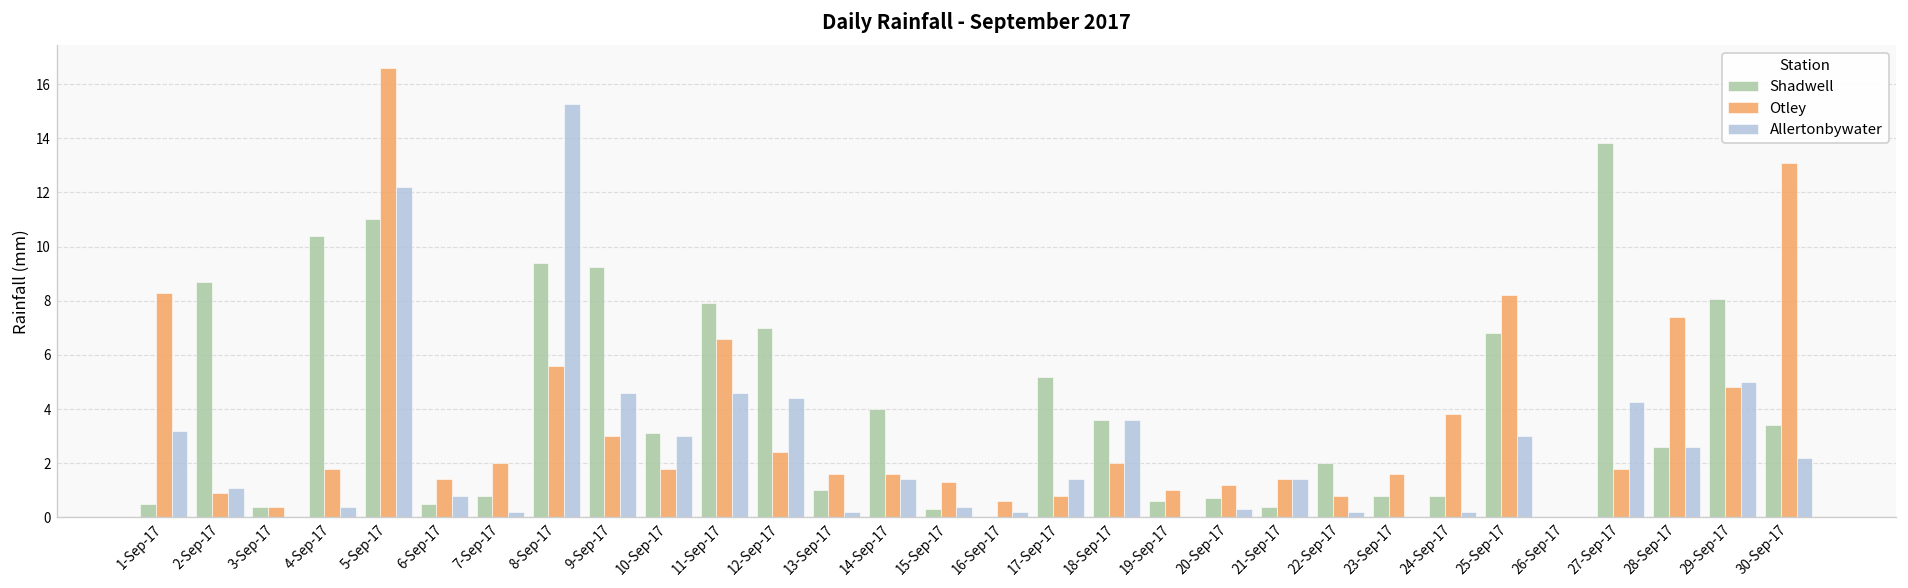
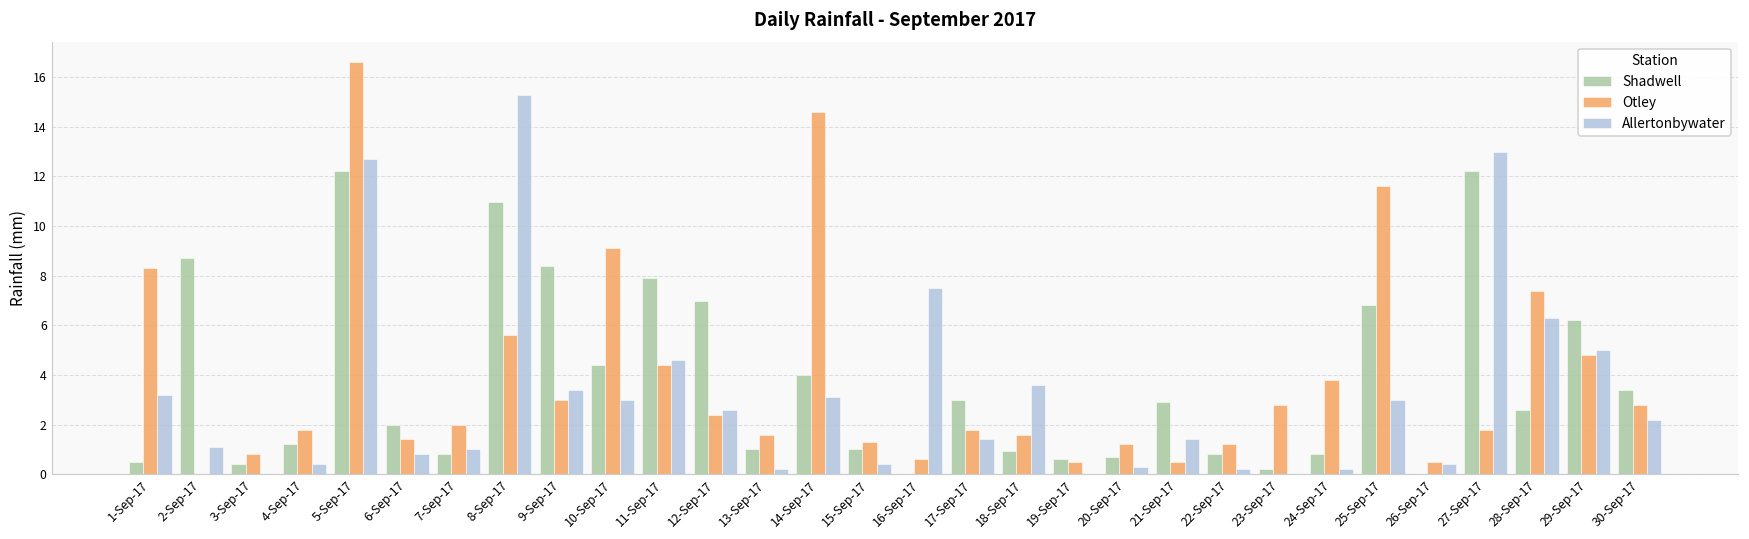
  {
    "Shadwell": {
      "1-Sep-17": 0.5,
      "2-Sep-17": 8.7,
      "3-Sep-17": 0.4,
-     "4-Sep-17": 10.4,
-     "5-Sep-17": 11.0,
-     "6-Sep-17": 0.5,
+     "4-Sep-17": 1.2,
+     "5-Sep-17": 12.2,
+     "6-Sep-17": 2.0,
      "7-Sep-17": 0.8,
-     "8-Sep-17": 9.4,
-     "9-Sep-17": 9.2,
-     "10-Sep-17": 3.1,
+     "8-Sep-17": 11.0,
+     "9-Sep-17": 8.4,
+     "10-Sep-17": 4.4,
      "11-Sep-17": 7.9,
      "12-Sep-17": 7.0,
      "13-Sep-17": 1.0,
      "14-Sep-17": 4.0,
-     "15-Sep-17": 0.3,
+     "15-Sep-17": 1.0,
      "16-Sep-17": 0.0,
-     "17-Sep-17": 5.2,
-     "18-Sep-17": 3.6,
+     "17-Sep-17": 3.0,
+     "18-Sep-17": 0.9,
      "19-Sep-17": 0.6,
      "20-Sep-17": 0.7,
-     "21-Sep-17": 0.4,
-     "22-Sep-17": 2.0,
-     "23-Sep-17": 0.8,
+     "21-Sep-17": 2.9,
+     "22-Sep-17": 0.8,
+     "23-Sep-17": 0.2,
      "24-Sep-17": 0.8,
      "25-Sep-17": 6.8,
      "26-Sep-17": 0.0,
-     "27-Sep-17": 13.8,
+     "27-Sep-17": 12.2,
      "28-Sep-17": 2.6,
-     "29-Sep-17": 8.1,
+     "29-Sep-17": 6.2,
      "30-Sep-17": 3.4
    },
    "Otley": {
      "1-Sep-17": 8.3,
-     "2-Sep-17": 0.9,
-     "3-Sep-17": 0.4,
+     "2-Sep-17": 0.0,
+     "3-Sep-17": 0.8,
      "4-Sep-17": 1.8,
      "5-Sep-17": 16.6,
      "6-Sep-17": 1.4,
      "7-Sep-17": 2.0,
      "8-Sep-17": 5.6,
      "9-Sep-17": 3.0,
-     "10-Sep-17": 1.8,
-     "11-Sep-17": 6.6,
+     "10-Sep-17": 9.1,
+     "11-Sep-17": 4.4,
      "12-Sep-17": 2.4,
      "13-Sep-17": 1.6,
-     "14-Sep-17": 1.6,
+     "14-Sep-17": 14.6,
      "15-Sep-17": 1.3,
      "16-Sep-17": 0.6,
-     "17-Sep-17": 0.8,
-     "18-Sep-17": 2.0,
-     "19-Sep-17": 1.0,
+     "17-Sep-17": 1.8,
+     "18-Sep-17": 1.6,
+     "19-Sep-17": 0.5,
      "20-Sep-17": 1.2,
-     "21-Sep-17": 1.4,
-     "22-Sep-17": 0.8,
-     "23-Sep-17": 1.6,
+     "21-Sep-17": 0.5,
+     "22-Sep-17": 1.2,
+     "23-Sep-17": 2.8,
      "24-Sep-17": 3.8,
-     "25-Sep-17": 8.2,
-     "26-Sep-17": 0.0,
+     "25-Sep-17": 11.6,
+     "26-Sep-17": 0.5,
      "27-Sep-17": 1.8,
      "28-Sep-17": 7.4,
      "29-Sep-17": 4.8,
-     "30-Sep-17": 13.1
+     "30-Sep-17": 2.8
    },
    "Allertonbywater": {
      "1-Sep-17": 3.2,
      "2-Sep-17": 1.1,
      "3-Sep-17": 0.0,
      "4-Sep-17": 0.4,
-     "5-Sep-17": 12.2,
+     "5-Sep-17": 12.7,
      "6-Sep-17": 0.8,
-     "7-Sep-17": 0.2,
+     "7-Sep-17": 1.0,
      "8-Sep-17": 15.3,
-     "9-Sep-17": 4.6,
+     "9-Sep-17": 3.4,
      "10-Sep-17": 3.0,
      "11-Sep-17": 4.6,
-     "12-Sep-17": 4.4,
+     "12-Sep-17": 2.6,
      "13-Sep-17": 0.2,
-     "14-Sep-17": 1.4,
+     "14-Sep-17": 3.1,
      "15-Sep-17": 0.4,
-     "16-Sep-17": 0.2,
+     "16-Sep-17": 7.5,
      "17-Sep-17": 1.4,
      "18-Sep-17": 3.6,
      "19-Sep-17": 0.0,
      "20-Sep-17": 0.3,
      "21-Sep-17": 1.4,
      "22-Sep-17": 0.2,
      "23-Sep-17": 0.0,
      "24-Sep-17": 0.2,
      "25-Sep-17": 3.0,
-     "26-Sep-17": 0.0,
-     "27-Sep-17": 4.2,
-     "28-Sep-17": 2.6,
+     "26-Sep-17": 0.4,
+     "27-Sep-17": 13.0,
+     "28-Sep-17": 6.3,
      "29-Sep-17": 5.0,
      "30-Sep-17": 2.2
    }
  }
